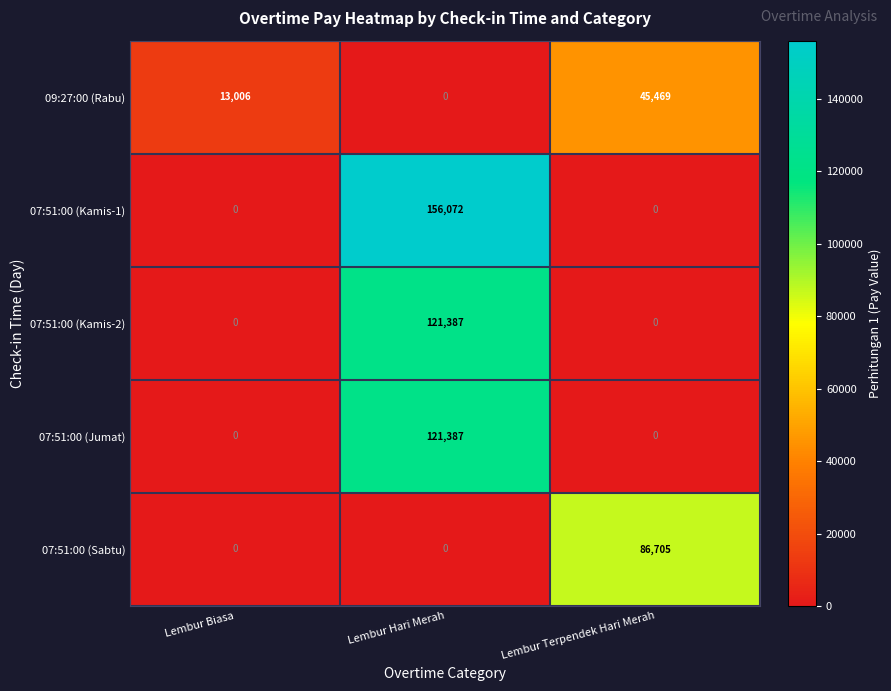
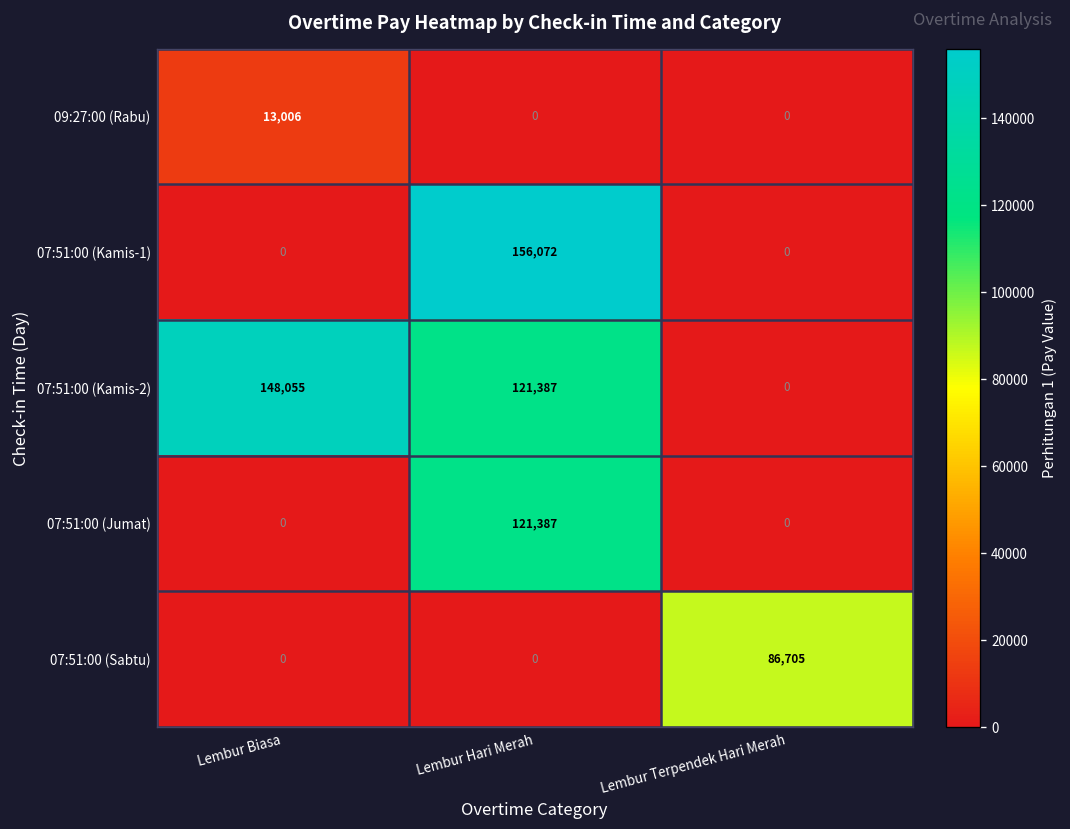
  {
    "09:27:00 (Rabu)": {
      "Lembur Biasa": "13,006",
      "Lembur Hari Merah": "0",
-     "Lembur Terpendek Hari Merah": "45,469"
+     "Lembur Terpendek Hari Merah": "0"
    },
    "07:51:00 (Kamis-1)": {
      "Lembur Biasa": "0",
      "Lembur Hari Merah": "156,072",
      "Lembur Terpendek Hari Merah": "0"
    },
    "07:51:00 (Kamis-2)": {
-     "Lembur Biasa": "0",
+     "Lembur Biasa": "148,055",
      "Lembur Hari Merah": "121,387",
      "Lembur Terpendek Hari Merah": "0"
    },
    "07:51:00 (Jumat)": {
      "Lembur Biasa": "0",
      "Lembur Hari Merah": "121,387",
      "Lembur Terpendek Hari Merah": "0"
    },
    "07:51:00 (Sabtu)": {
      "Lembur Biasa": "0",
      "Lembur Hari Merah": "0",
      "Lembur Terpendek Hari Merah": "86,705"
    }
  }
